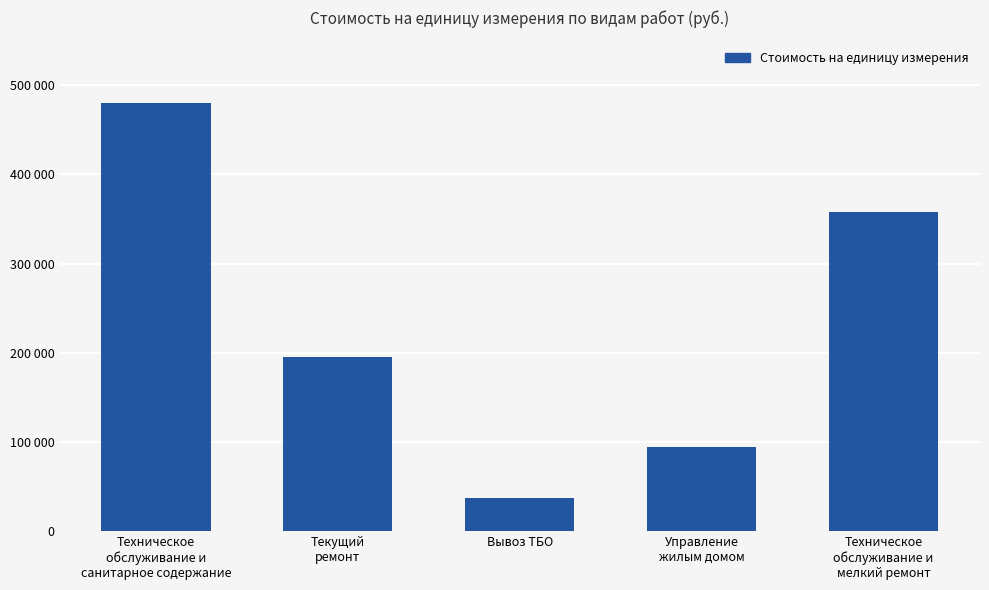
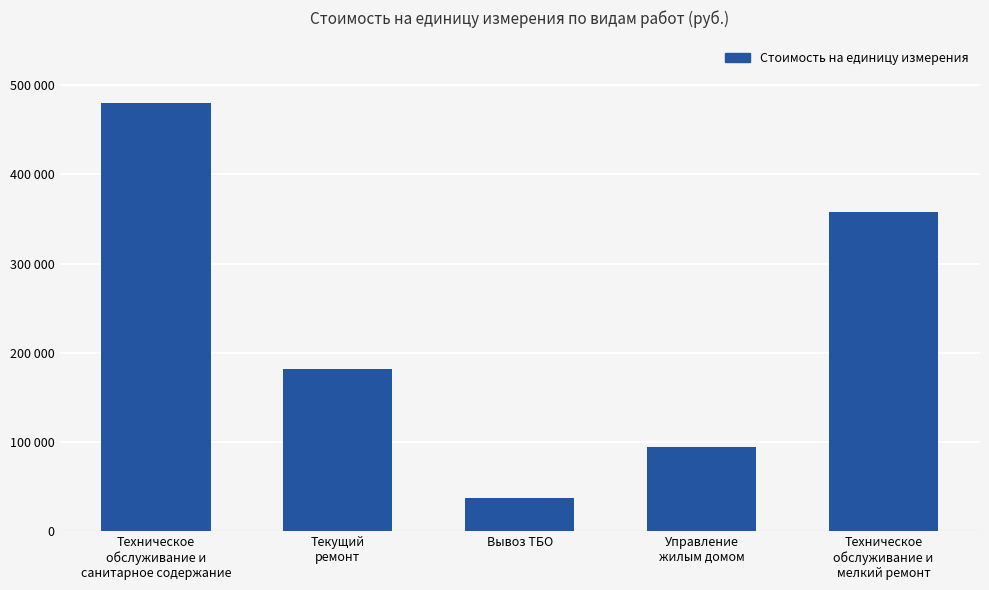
  {
    "Техническое обслуживание и санитарное содержание": 480000,
-   "Текущий ремонт": 190000,
+   "Текущий ремонт": 180000,
    "Вывоз ТБО": 40000,
    "Управление жилым домом": 90000,
    "Техническое обслуживание и мелкий ремонт": 360000
  }
